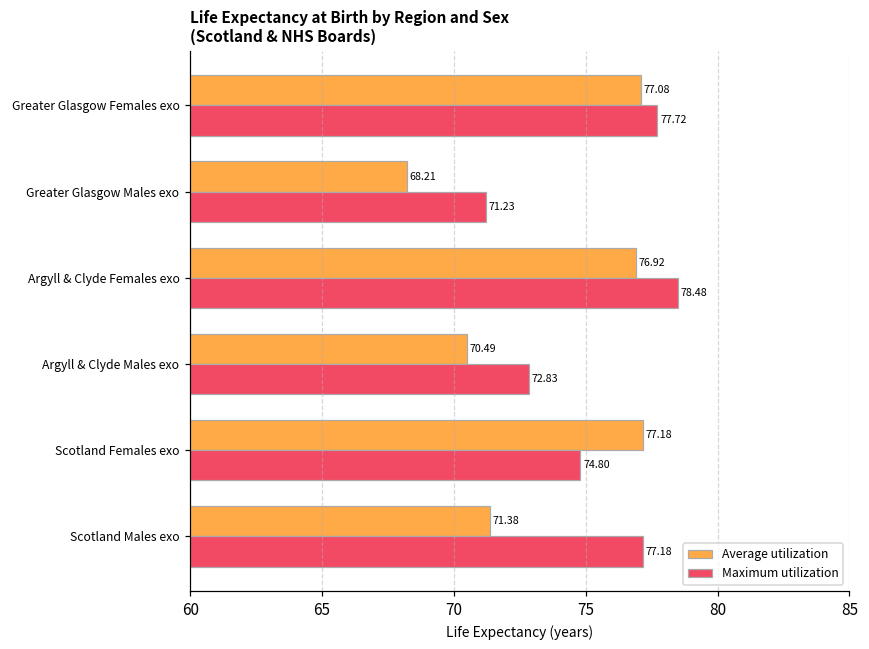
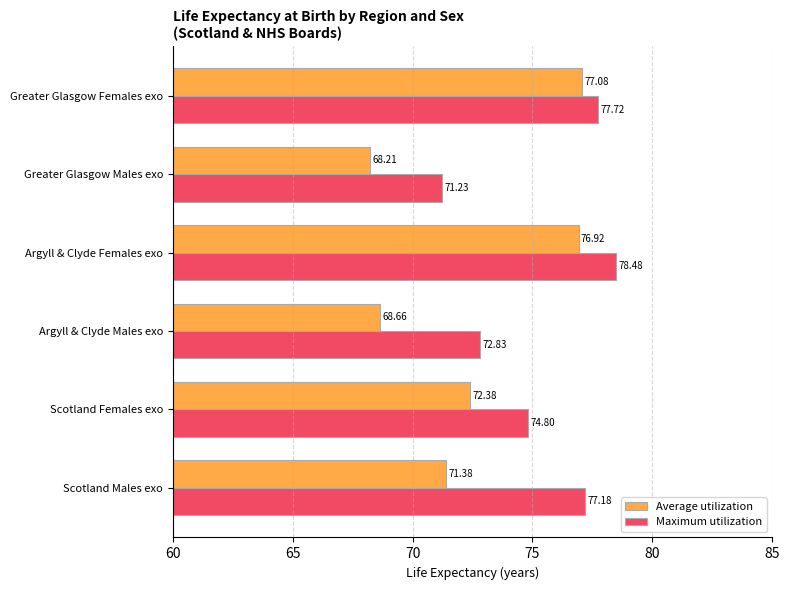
  {
    "Average utilization": {
      "Greater Glasgow Females exo": 77.08,
      "Greater Glasgow Males exo": 68.21,
      "Argyll & Clyde Females exo": 76.92,
-     "Argyll & Clyde Males exo": 70.49,
-     "Scotland Females exo": 77.18,
+     "Argyll & Clyde Males exo": 68.66,
+     "Scotland Females exo": 72.38,
      "Scotland Males exo": 71.38
    },
    "Maximum utilization": {
      "Greater Glasgow Females exo": 77.72,
      "Greater Glasgow Males exo": 71.23,
      "Argyll & Clyde Females exo": 78.48,
      "Argyll & Clyde Males exo": 72.83,
      "Scotland Females exo": 74.80,
      "Scotland Males exo": 77.18
    }
  }
